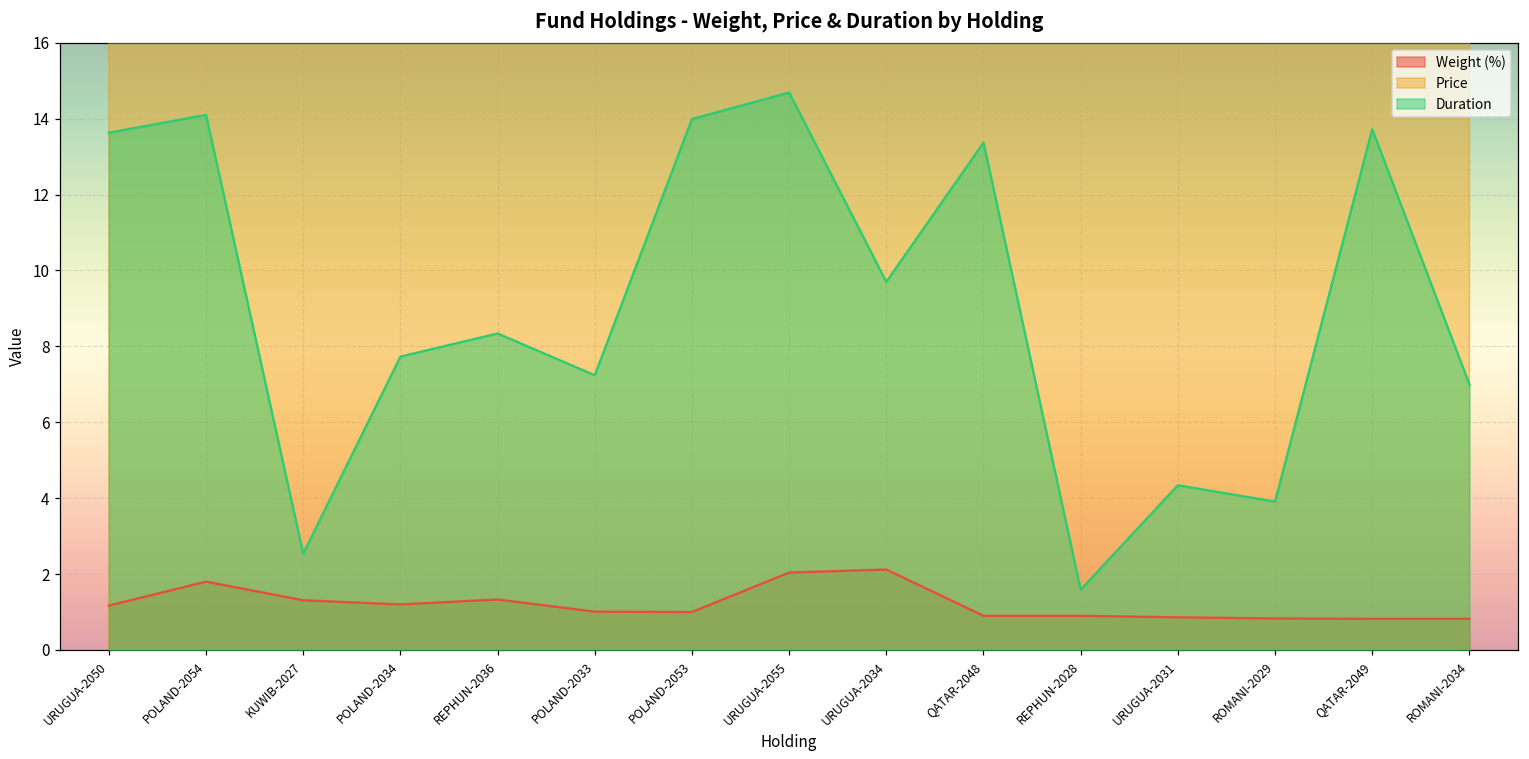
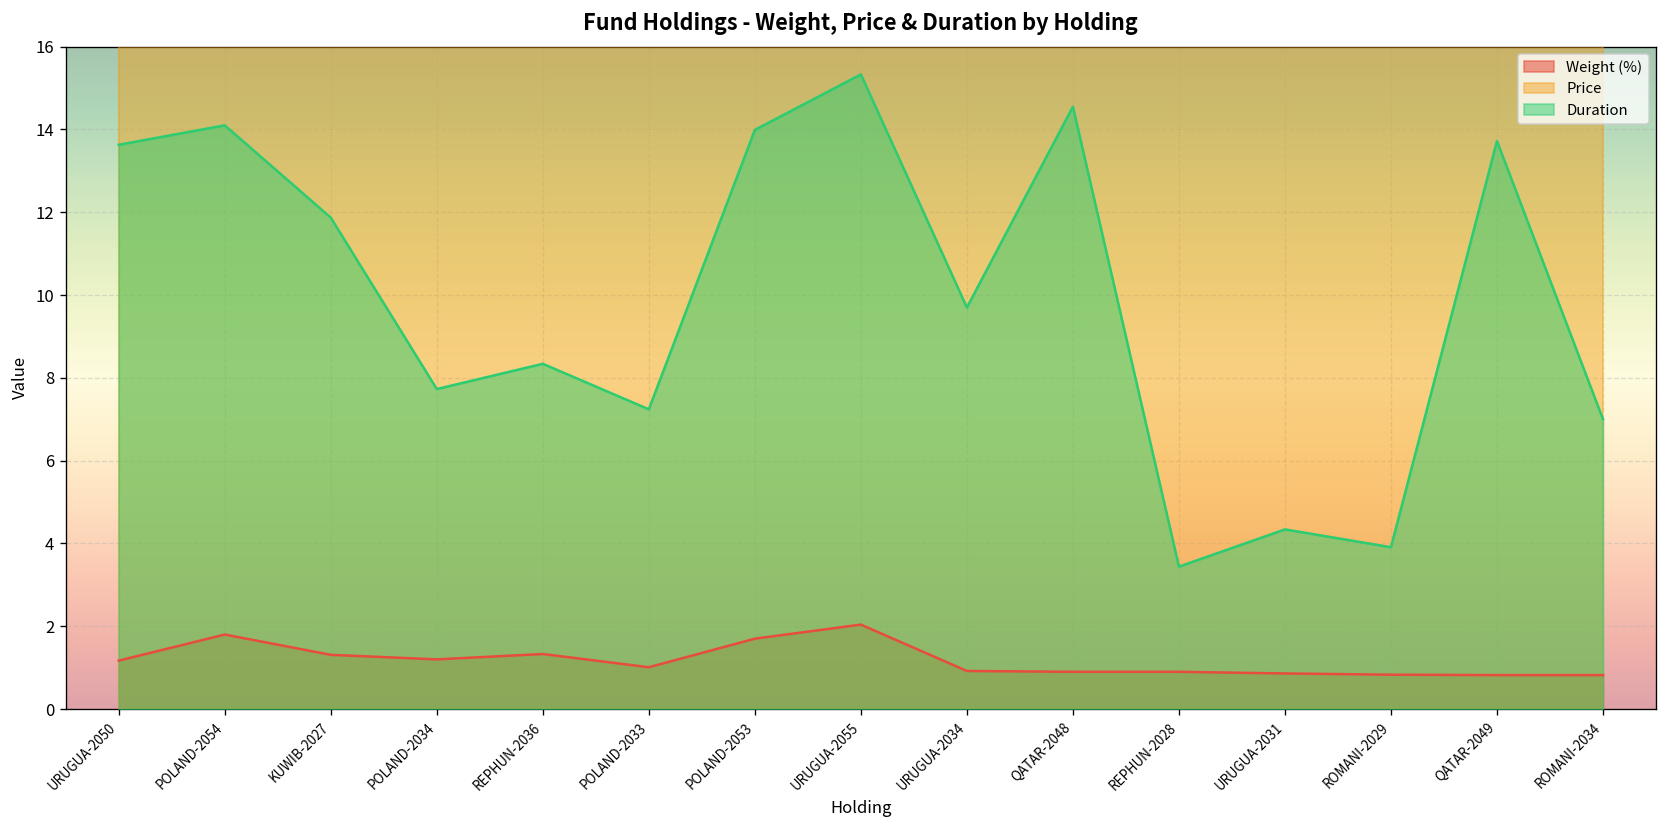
  {
    "Weight (%)": {
      "URUGUA-2050": 1.2,
      "POLAND-2054": 1.8,
      "KUWIB-2027": 1.3,
      "POLAND-2034": 1.2,
      "REPHUN-2036": 1.3,
      "POLAND-2033": 1.0,
-     "POLAND-2053": 1.0,
+     "POLAND-2053": 1.7,
      "URUGUA-2055": 2.0,
-     "URUGUA-2034": 2.1,
+     "URUGUA-2034": 0.9,
      "QATAR-2048": 0.9,
      "REPHUN-2028": 0.9,
      "URUGUA-2031": 0.9,
      "ROMANI-2029": 0.8,
      "QATAR-2049": 0.8,
      "ROMANI-2034": 0.8
    },
    "Duration": {
      "URUGUA-2050": 13.6,
      "POLAND-2054": 14.1,
-     "KUWIB-2027": 2.5,
+     "KUWIB-2027": 11.9,
      "POLAND-2034": 7.7,
      "REPHUN-2036": 8.3,
      "POLAND-2033": 7.2,
      "POLAND-2053": 14.0,
-     "URUGUA-2055": 14.7,
+     "URUGUA-2055": 15.3,
      "URUGUA-2034": 9.7,
-     "QATAR-2048": 13.4,
-     "REPHUN-2028": 1.6,
+     "QATAR-2048": 14.6,
+     "REPHUN-2028": 3.4,
      "URUGUA-2031": 4.3,
      "ROMANI-2029": 3.9,
      "QATAR-2049": 13.7,
      "ROMANI-2034": 7.0
    }
  }
